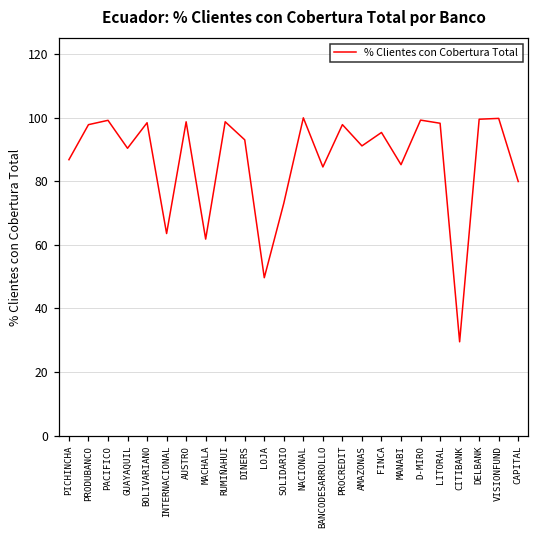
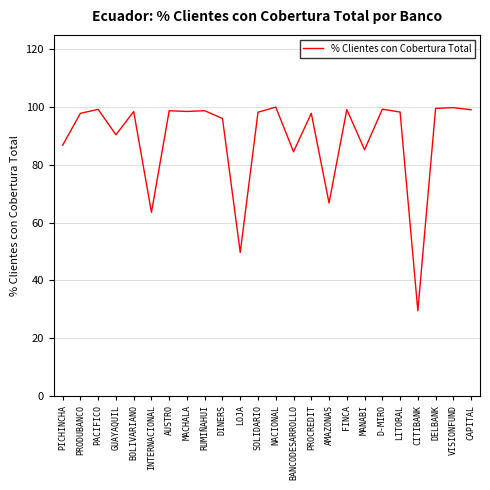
  {
    "PICHINCHA": 87,
    "PRODUBANCO": 98,
    "PACIFICO": 99,
    "GUAYAQUIL": 90,
    "BOLIVARIANO": 98,
    "INTERNACIONAL": 64,
    "AUSTRO": 99,
-   "MACHALA": 62,
+   "MACHALA": 98,
    "RUMIÑAHUI": 99,
-   "DINERS": 93,
+   "DINERS": 96,
    "LOJA": 50,
-   "SOLIDARIO": 73,
+   "SOLIDARIO": 98,
    "NACIONAL": 100,
    "BANCODESARROLLO": 85,
    "PROCREDIT": 98,
-   "AMAZONAS": 91,
-   "FINCA": 95,
+   "AMAZONAS": 67,
+   "FINCA": 99,
    "MANABI": 85,
    "D-MIRO": 99,
    "LITORAL": 98,
    "CITIBANK": 30,
    "DELBANK": 100,
    "VISIONFUND": 100,
-   "CAPITAL": 80
+   "CAPITAL": 99
  }
